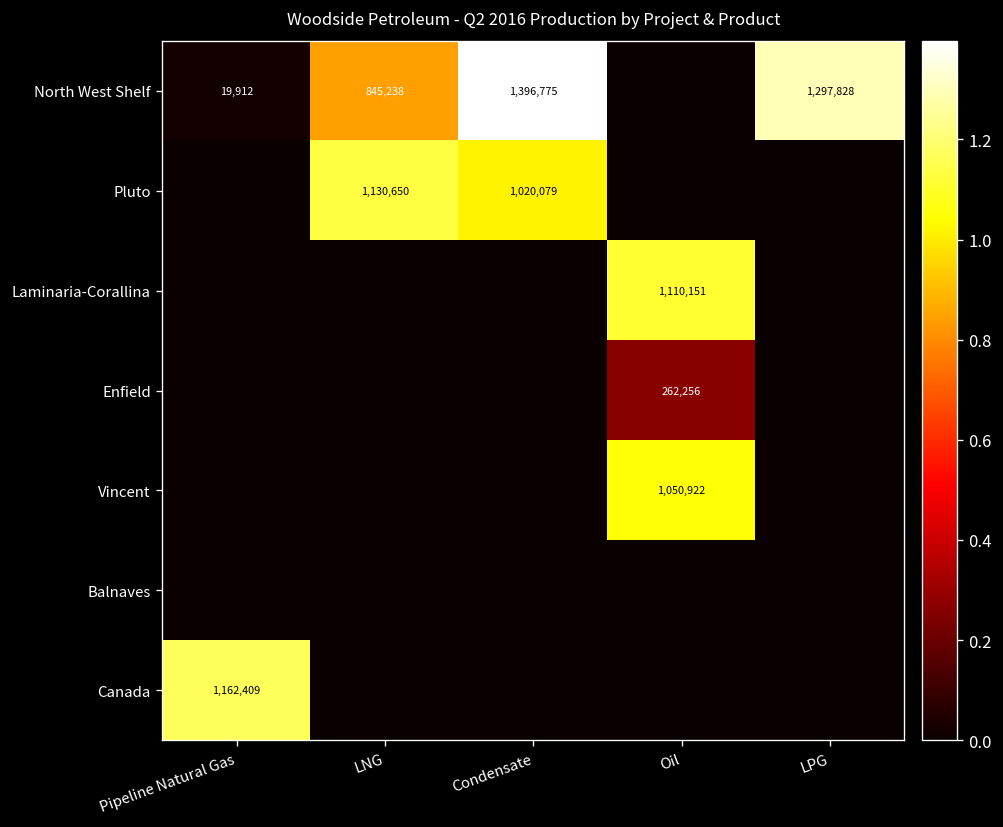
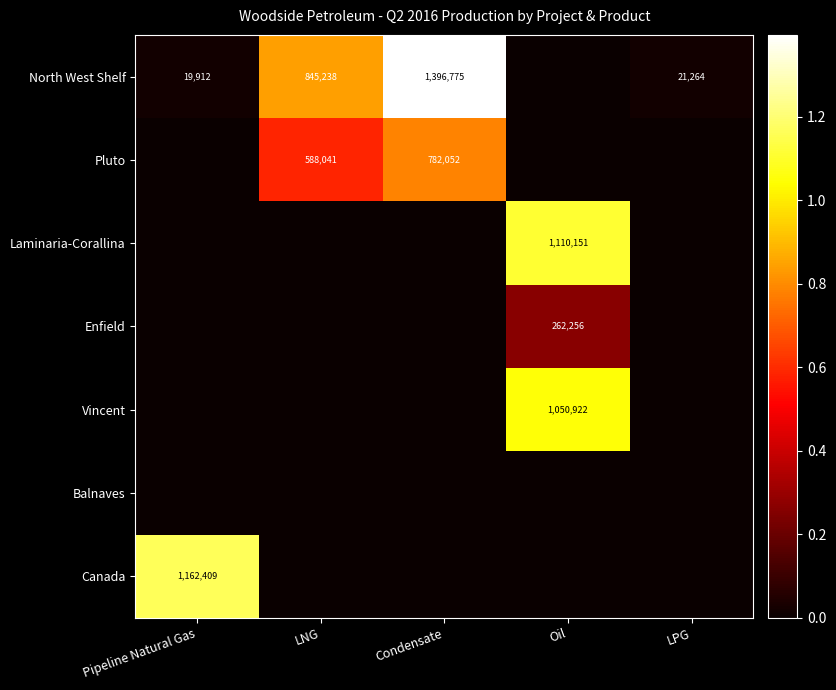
  {
    "North West Shelf": {
      "Pipeline Natural Gas": "19,912",
      "LNG": "845,238",
      "Condensate": "1,396,775",
-     "LPG": "1,297,828"
+     "LPG": "21,264"
    },
    "Pluto": {
-     "LNG": "1,130,650",
-     "Condensate": "1,020,079"
+     "LNG": "588,041",
+     "Condensate": "782,052"
    },
    "Laminaria-Corallina": {
      "Oil": "1,110,151"
    },
    "Enfield": {
      "Oil": "262,256"
    },
    "Vincent": {
      "Oil": "1,050,922"
    },
    "Canada": {
      "Pipeline Natural Gas": "1,162,409"
    }
  }
